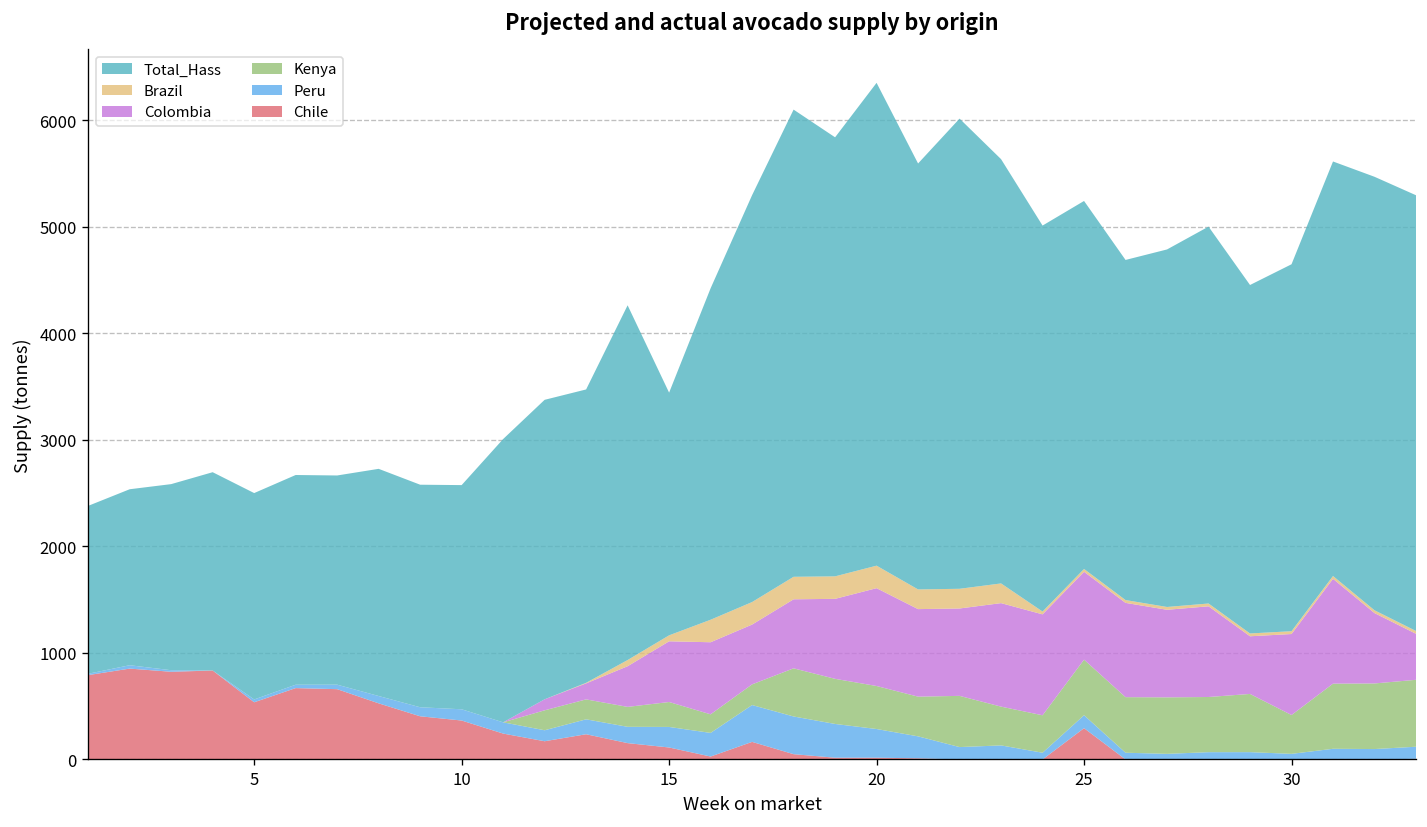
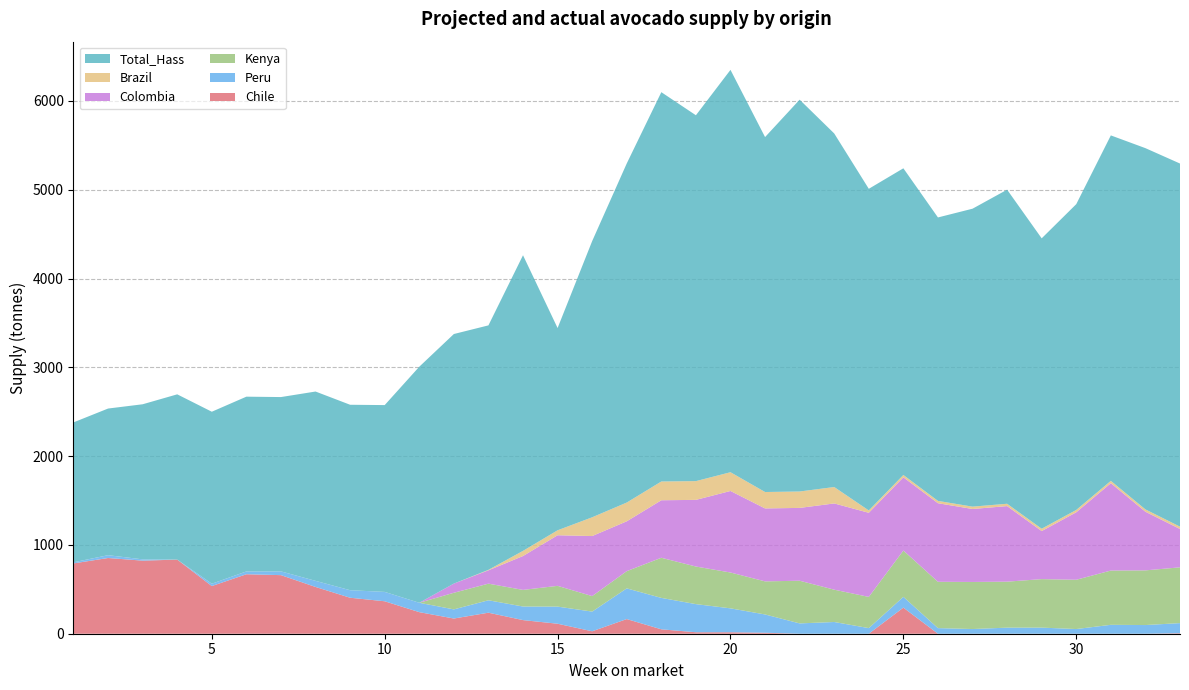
  {
    "Chile": {
      "10": 400,
      "15": 100,
      "25": 300,
      "30": 0
    },
    "Kenya": {
      "15": 200,
      "20": 400,
      "25": 500,
-     "30": 400
+     "30": 600
    },
    "Colombia": {
      "15": 600,
      "20": 900
    },
    "Brazil": {
      "15": 100,
      "20": 200
    }
  }
